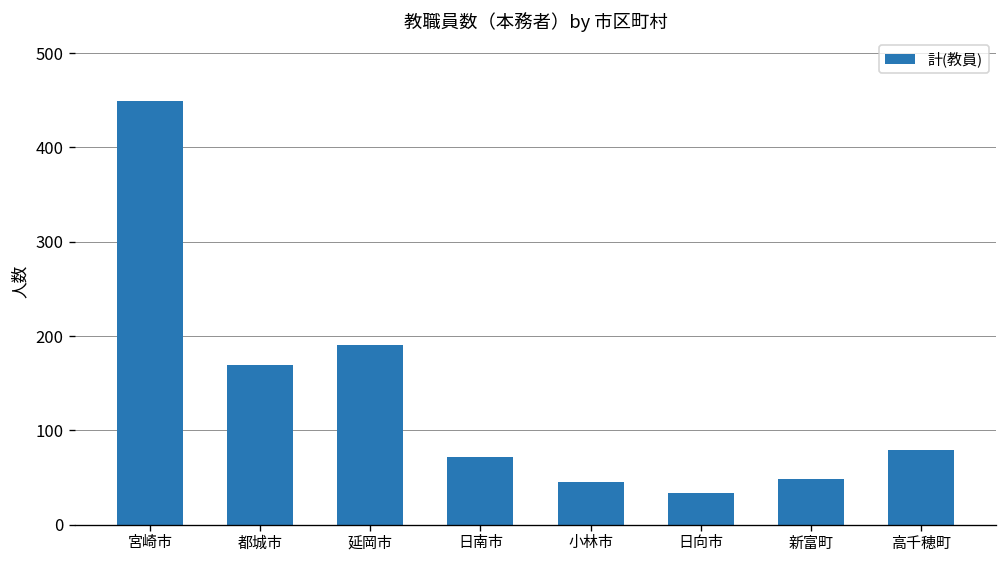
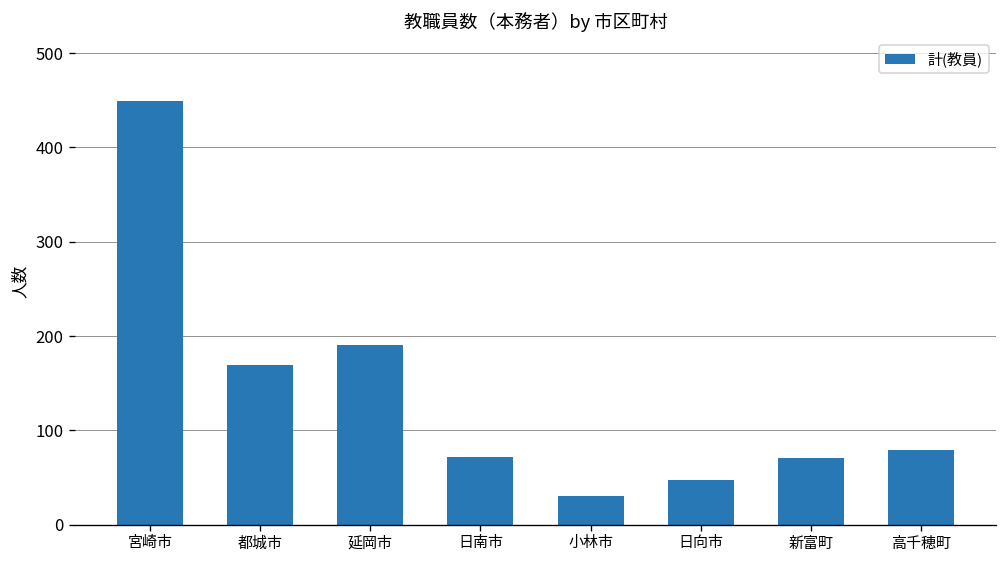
  {
    "宮崎市": 450,
    "都城市": 170,
    "延岡市": 190,
    "日南市": 70,
-   "小林市": 50,
-   "日向市": 30,
-   "新富町": 50,
+   "小林市": 30,
+   "日向市": 50,
+   "新富町": 70,
    "高千穂町": 80
  }
